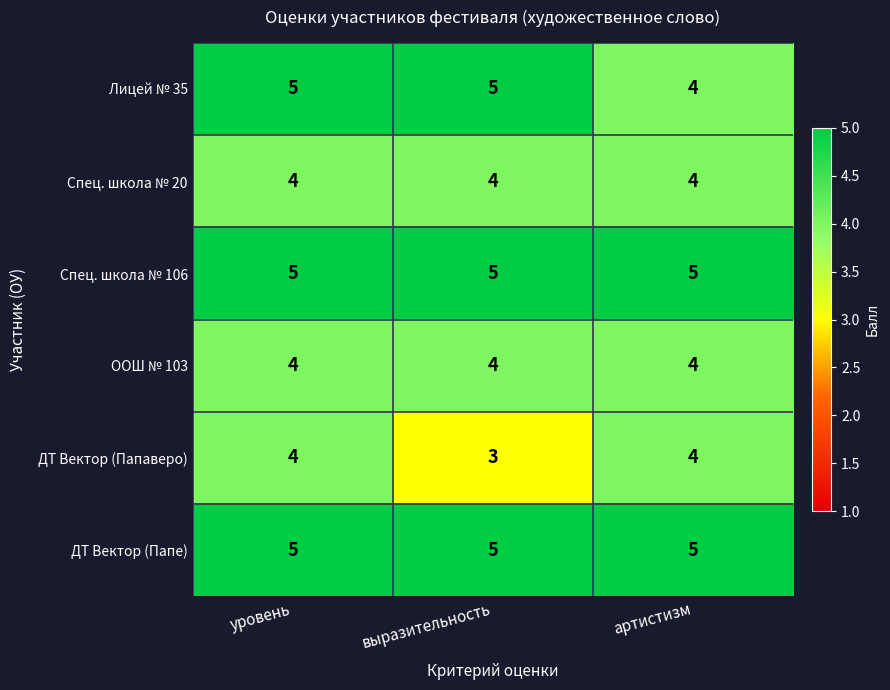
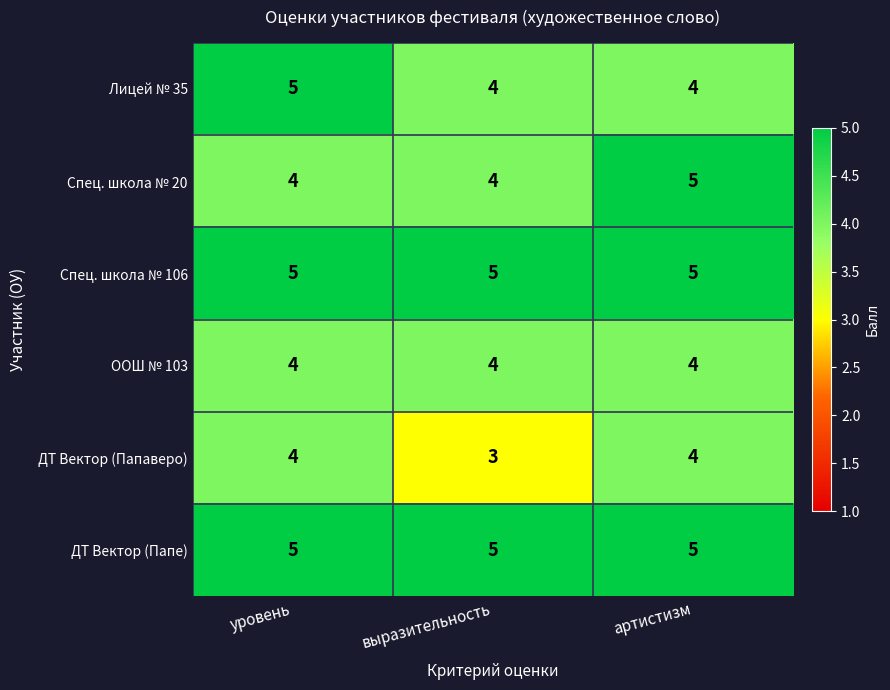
  {
    "Лицей № 35": {
      "уровень": 5,
-     "выразительность": 5,
+     "выразительность": 4,
      "артистизм": 4
    },
    "Спец. школа № 20": {
      "уровень": 4,
      "выразительность": 4,
-     "артистизм": 4
+     "артистизм": 5
    },
    "Спец. школа № 106": {
      "уровень": 5,
      "выразительность": 5,
      "артистизм": 5
    },
    "ООШ № 103": {
      "уровень": 4,
      "выразительность": 4,
      "артистизм": 4
    },
    "ДТ Вектор (Папаверо)": {
      "уровень": 4,
      "выразительность": 3,
      "артистизм": 4
    },
    "ДТ Вектор (Папе)": {
      "уровень": 5,
      "выразительность": 5,
      "артистизм": 5
    }
  }
